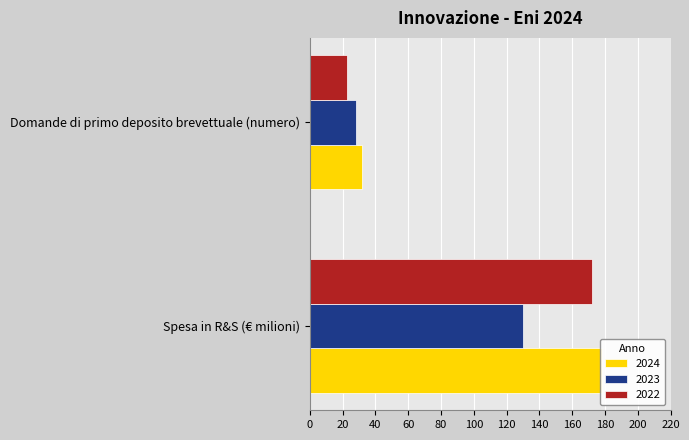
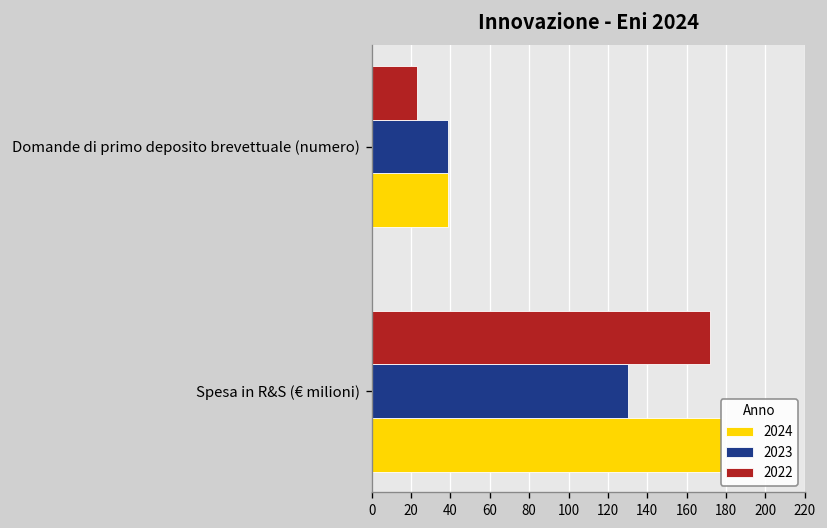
  {
    "2024": {
-     "Domande di primo deposito brevettuale (numero)": 32
+     "Domande di primo deposito brevettuale (numero)": 39
    },
    "2023": {
-     "Domande di primo deposito brevettuale (numero)": 28,
+     "Domande di primo deposito brevettuale (numero)": 39,
      "Spesa in R&S (€ milioni)": 130
    },
    "2022": {
      "Domande di primo deposito brevettuale (numero)": 23,
      "Spesa in R&S (€ milioni)": 172
    }
  }
